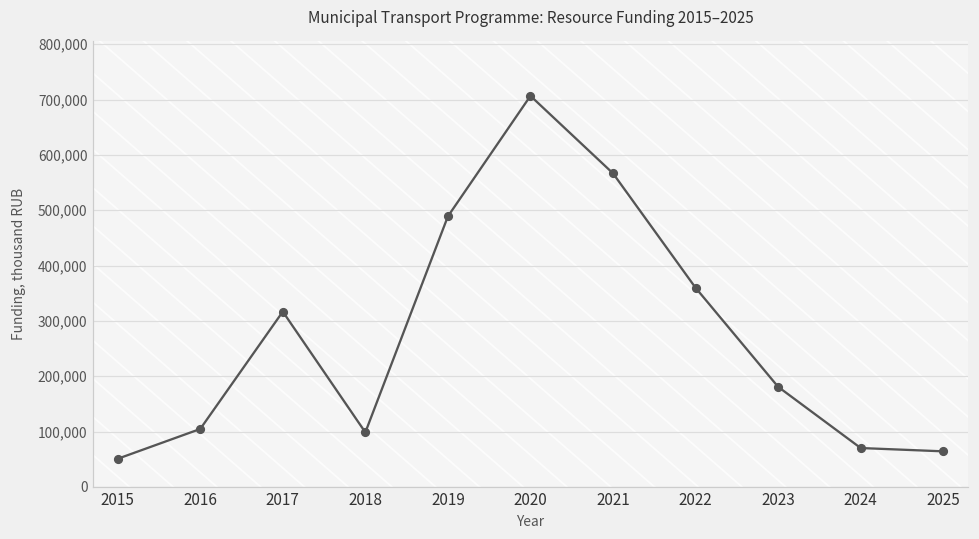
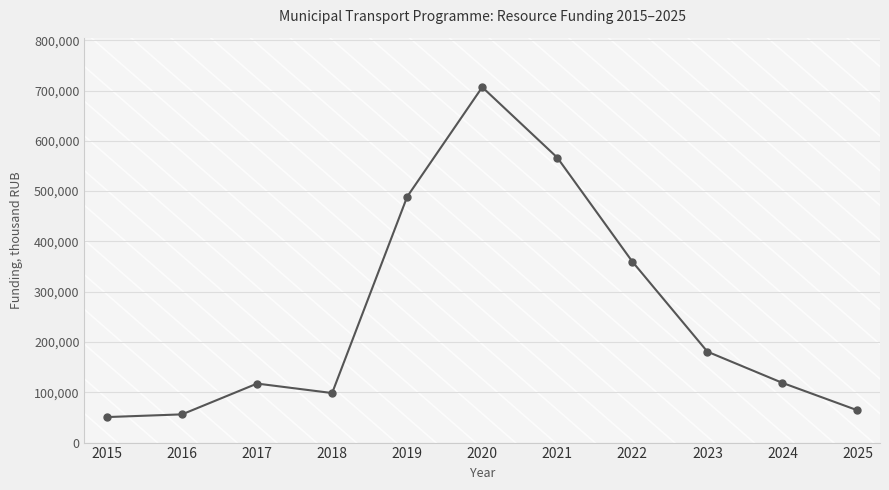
  {
    "2015": "50,000",
-   "2016": "100,000",
-   "2017": "320,000",
+   "2016": "60,000",
+   "2017": "120,000",
    "2018": "100,000",
    "2019": "490,000",
    "2020": "710,000",
    "2021": "570,000",
    "2022": "360,000",
    "2023": "180,000",
-   "2024": "70,000",
+   "2024": "120,000",
    "2025": "60,000"
  }
